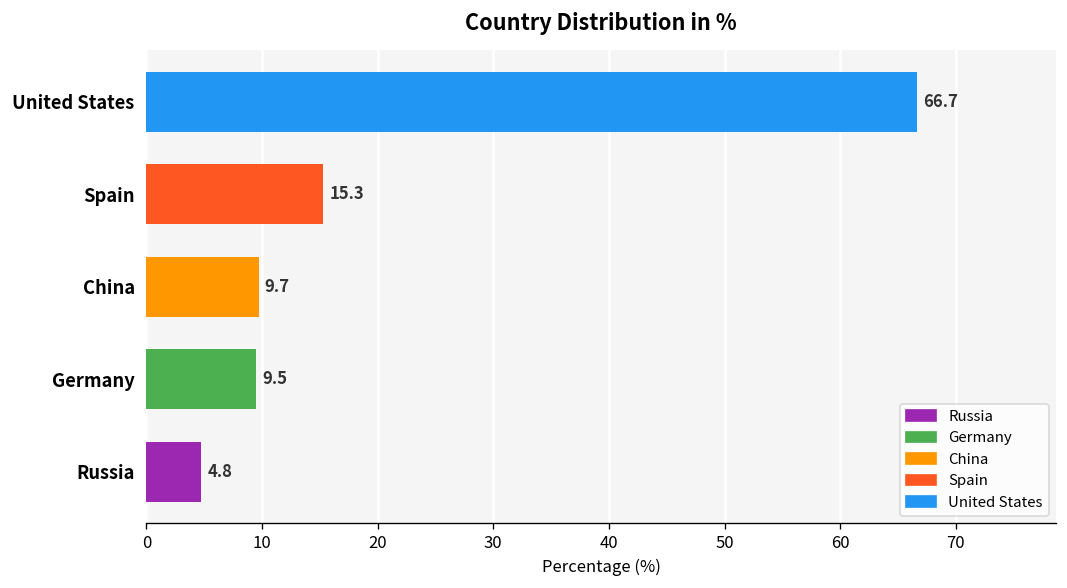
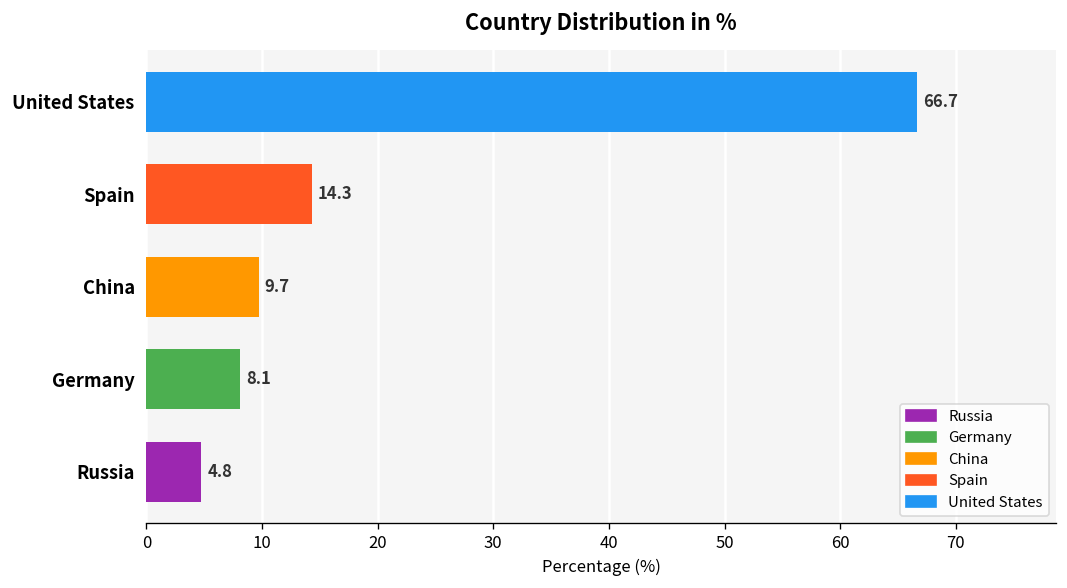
  {
    "United States": 66.7,
-   "Spain": 15.3,
+   "Spain": 14.3,
    "China": 9.7,
-   "Germany": 9.5,
+   "Germany": 8.1,
    "Russia": 4.8
  }
